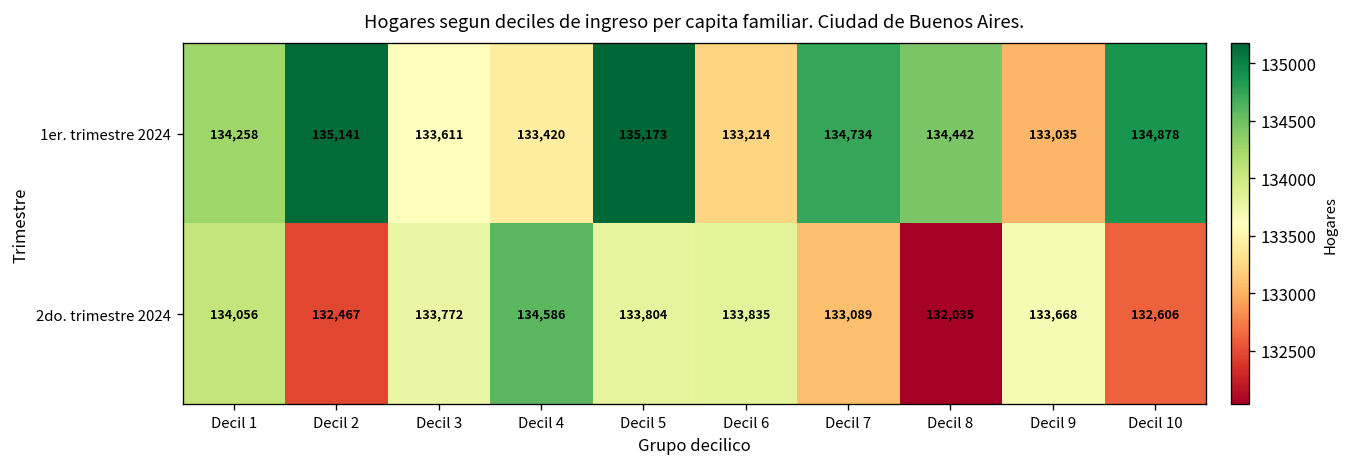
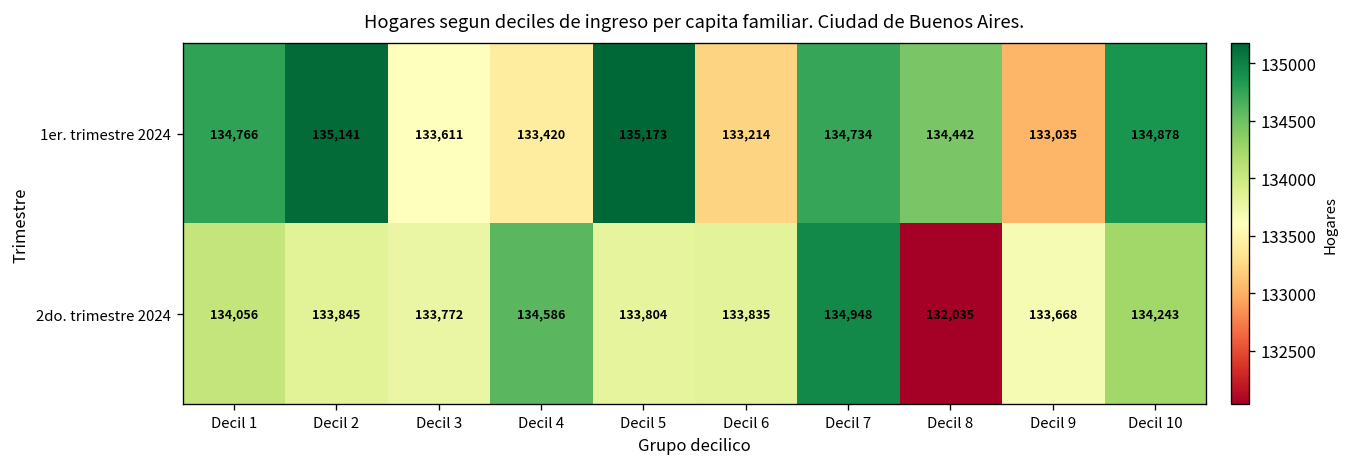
  {
    "1er. trimestre 2024": {
-     "Decil 1": "134,258",
+     "Decil 1": "134,766",
      "Decil 2": "135,141",
      "Decil 3": "133,611",
      "Decil 4": "133,420",
      "Decil 5": "135,173",
      "Decil 6": "133,214",
      "Decil 7": "134,734",
      "Decil 8": "134,442",
      "Decil 9": "133,035",
      "Decil 10": "134,878"
    },
    "2do. trimestre 2024": {
      "Decil 1": "134,056",
-     "Decil 2": "132,467",
+     "Decil 2": "133,845",
      "Decil 3": "133,772",
      "Decil 4": "134,586",
      "Decil 5": "133,804",
      "Decil 6": "133,835",
-     "Decil 7": "133,089",
+     "Decil 7": "134,948",
      "Decil 8": "132,035",
      "Decil 9": "133,668",
-     "Decil 10": "132,606"
+     "Decil 10": "134,243"
    }
  }
